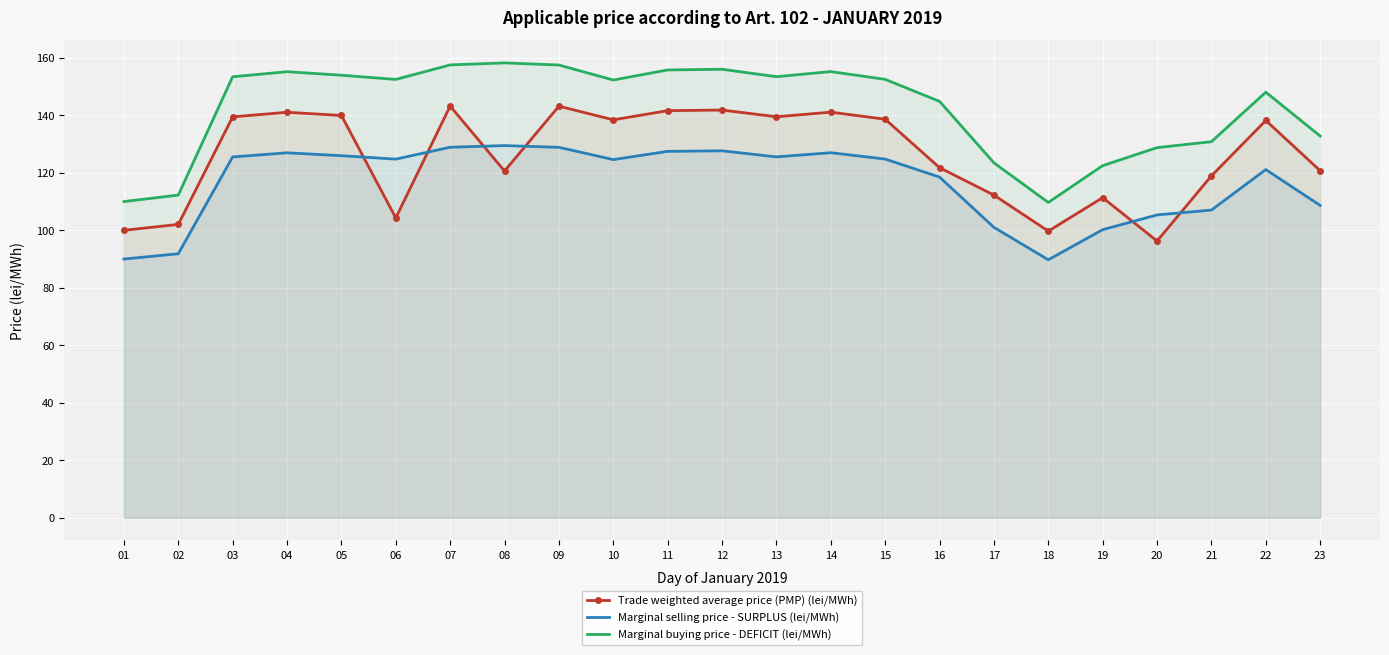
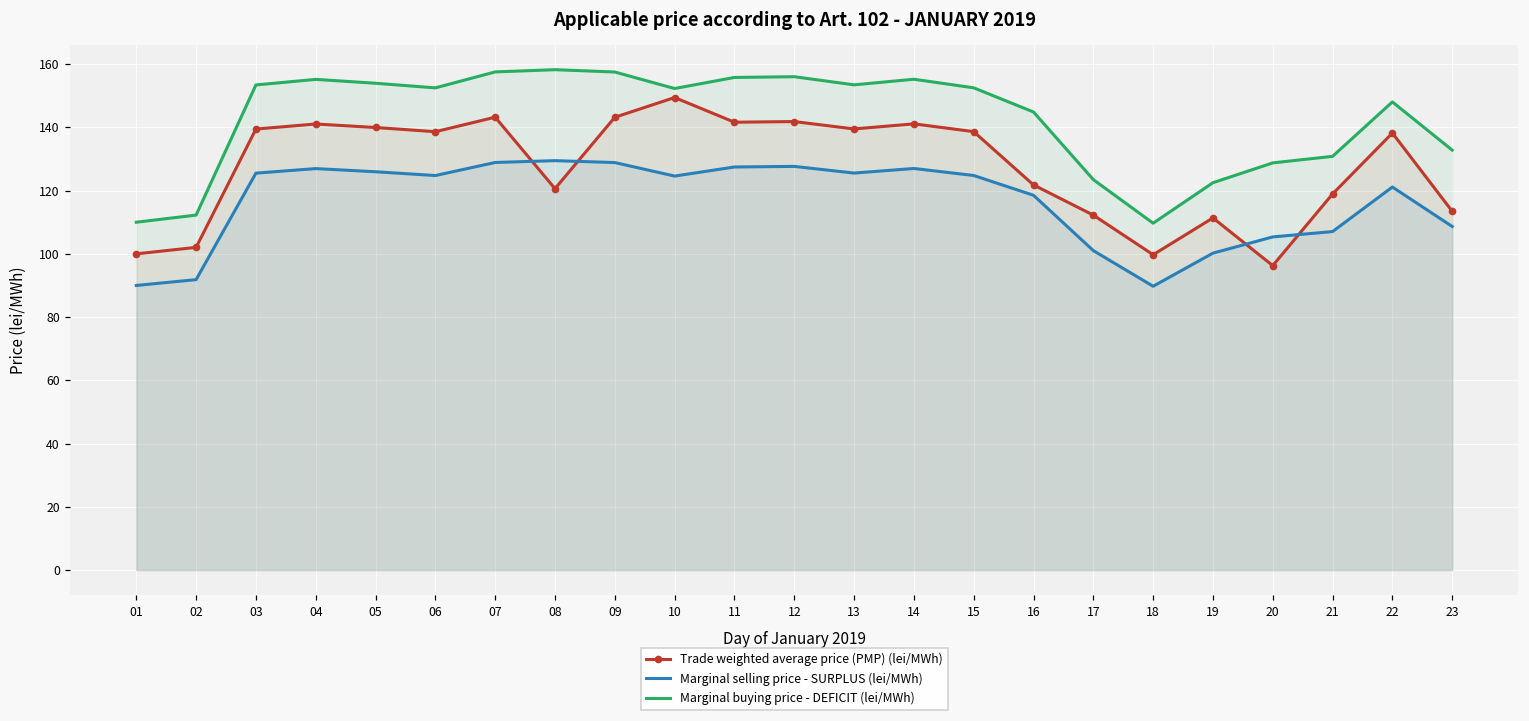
  {
    "Trade weighted average price (PMP) (lei/MWh)": {
      "01": 100,
      "02": 102,
      "03": 139,
      "04": 141,
      "05": 140,
-     "06": 104,
+     "06": 139,
      "07": 143,
      "08": 121,
      "09": 143,
-     "10": 138,
+     "10": 149,
      "11": 142,
      "12": 142,
      "13": 140,
      "14": 141,
      "15": 139,
      "16": 122,
      "17": 112,
      "18": 100,
      "19": 111,
      "20": 96,
      "21": 119,
      "22": 138,
-     "23": 121
+     "23": 113
    },
    "Marginal selling price - SURPLUS (lei/MWh)": {
      "01": 90,
      "02": 92,
      "03": 126,
      "04": 127,
      "05": 126,
      "06": 125,
      "07": 129,
      "08": 129,
      "09": 129,
      "10": 125,
      "11": 127,
      "12": 128,
      "13": 126,
      "14": 127,
      "15": 125,
      "16": 119,
      "17": 101,
      "18": 90,
      "19": 100,
      "20": 105,
      "21": 107,
      "22": 121,
      "23": 109
    },
    "Marginal buying price - DEFICIT (lei/MWh)": {
      "01": 110,
      "02": 112,
      "03": 153,
      "04": 155,
      "05": 154,
      "06": 152,
      "07": 158,
      "08": 158,
      "09": 158,
      "10": 152,
      "11": 156,
      "12": 156,
      "13": 153,
      "14": 155,
      "15": 153,
      "16": 145,
      "17": 123,
      "18": 110,
      "19": 122,
      "20": 129,
      "21": 131,
      "22": 148,
      "23": 133
    }
  }
